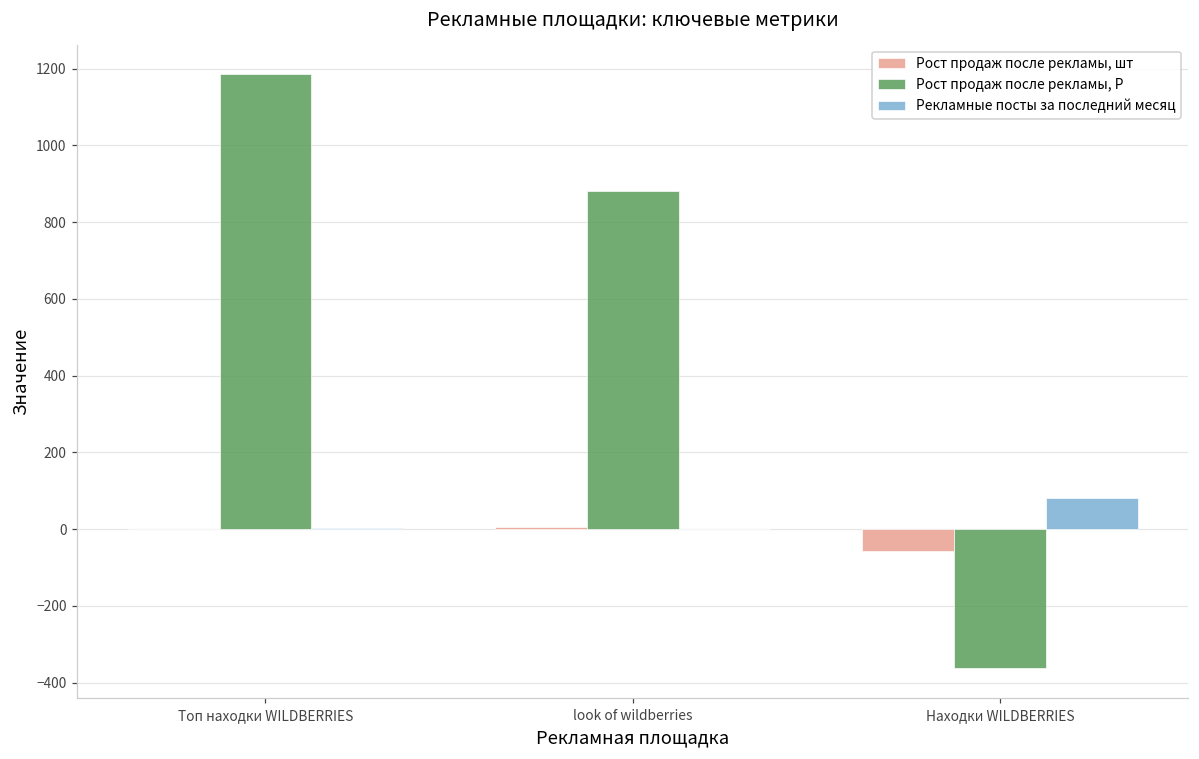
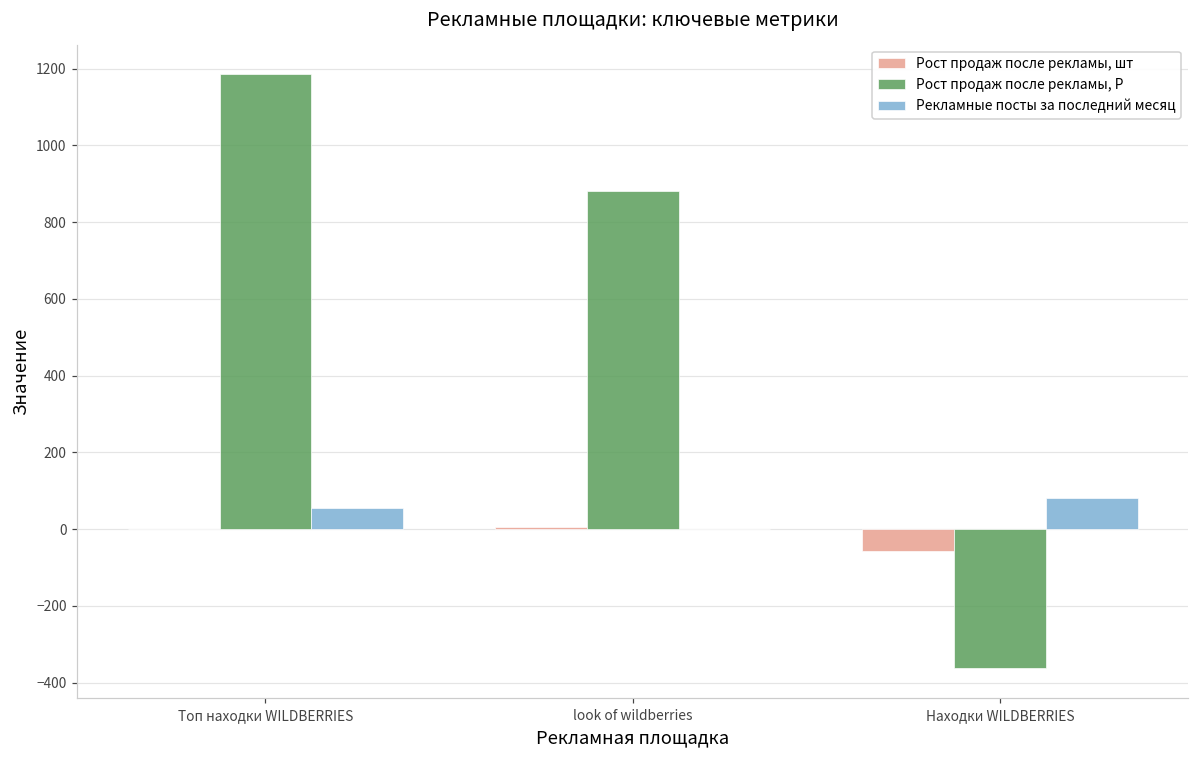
  {
    "Рост продаж после рекламы, шт": {
      "Находки WILDBERRIES": -60
    },
    "Рост продаж после рекламы, Р": {
      "Топ находки WILDBERRIES": 1190,
      "look of wildberries": 880,
      "Находки WILDBERRIES": -360
    },
    "Рекламные посты за последний месяц": {
-     "Топ находки WILDBERRIES": 0,
+     "Топ находки WILDBERRIES": 60,
      "Находки WILDBERRIES": 80
    }
  }
